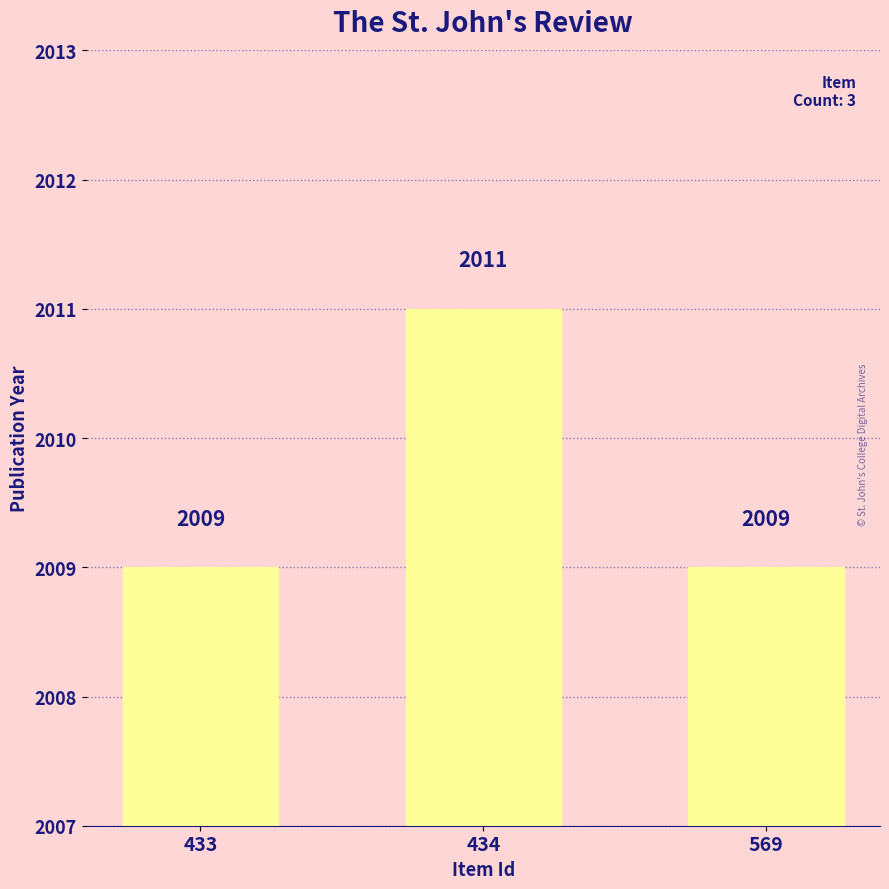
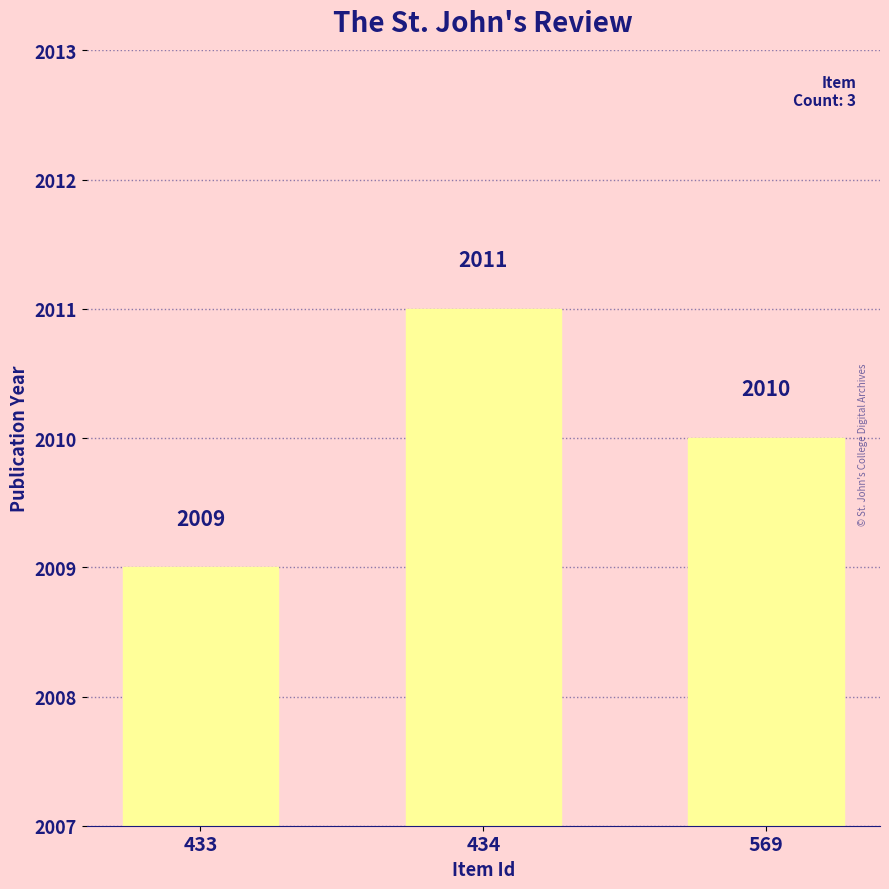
  {
-   "569": 2009
+   "569": 2010
  }
